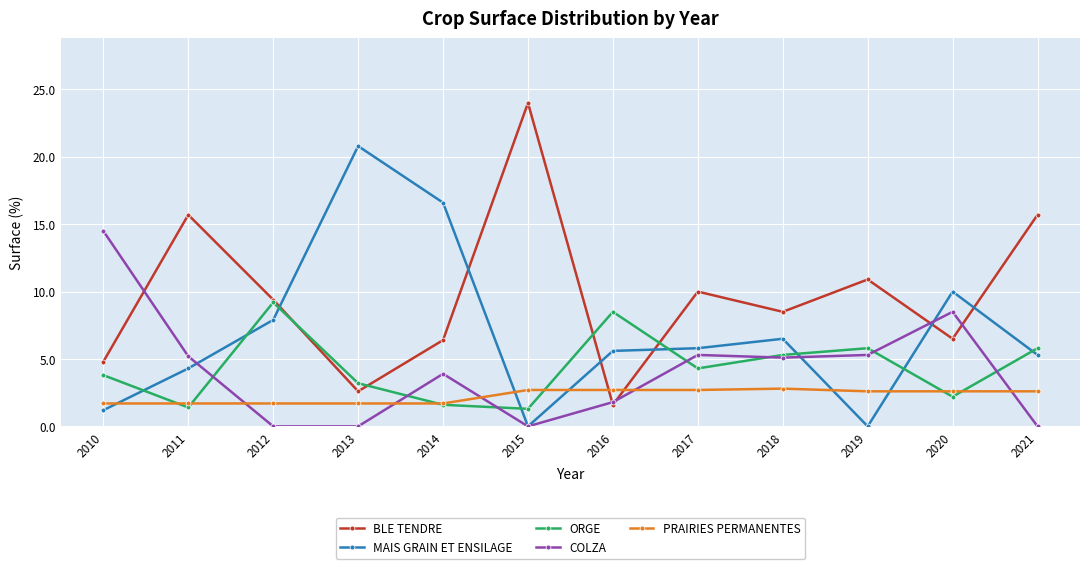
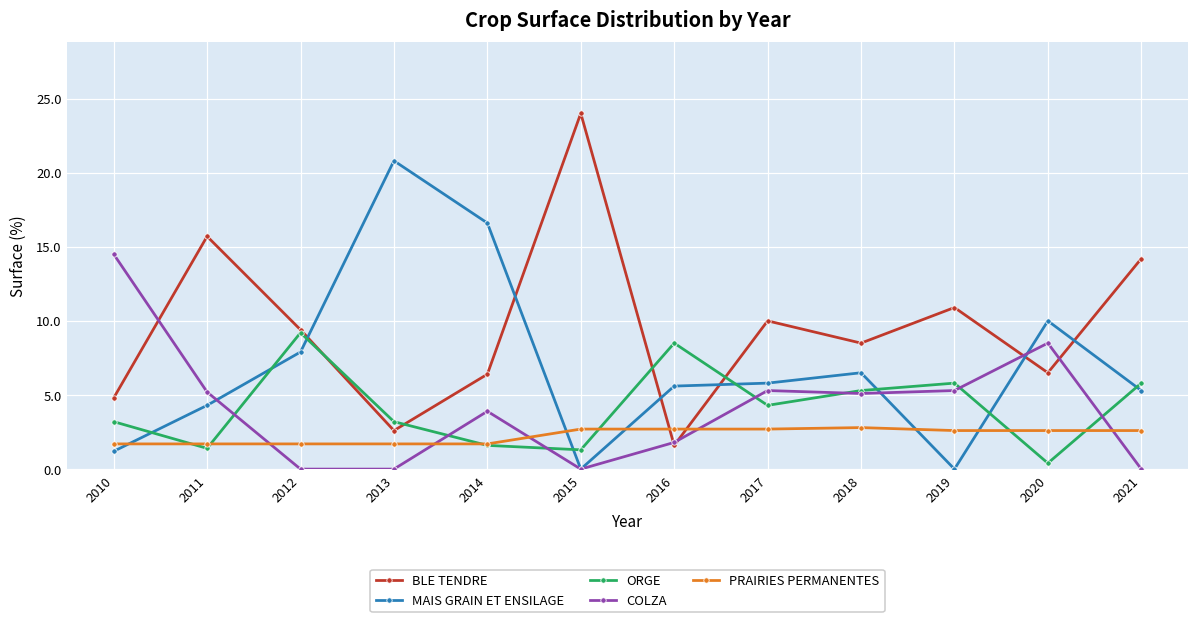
  {
    "BLE TENDRE": {
      "2010": 4.8,
      "2011": 15.7,
      "2012": 9.4,
      "2013": 2.6,
      "2014": 6.4,
      "2015": 24.0,
      "2016": 1.6,
      "2017": 10.0,
      "2018": 8.5,
      "2019": 10.9,
      "2020": 6.5,
-     "2021": 15.7
+     "2021": 14.2
    },
    "MAIS GRAIN ET ENSILAGE": {
      "2010": 1.2,
      "2011": 4.3,
      "2012": 7.9,
      "2013": 20.8,
      "2014": 16.6,
      "2016": 5.6,
      "2017": 5.8,
      "2018": 6.5,
      "2019": 0.0,
      "2020": 10.0,
      "2021": 5.3
    },
    "ORGE": {
-     "2010": 3.8,
+     "2010": 3.2,
      "2011": 1.4,
      "2012": 9.2,
      "2013": 3.2,
      "2015": 1.3,
      "2016": 8.5,
      "2017": 4.3,
      "2018": 5.3,
      "2019": 5.8,
-     "2020": 2.2,
+     "2020": 0.4,
      "2021": 5.8
    },
    "COLZA": {
      "2010": 14.5,
      "2011": 5.2,
      "2012": 0.0,
      "2013": 0.0,
      "2014": 3.9,
      "2016": 1.8,
      "2017": 5.3,
      "2018": 5.1,
      "2019": 5.3,
      "2020": 8.5,
      "2021": 0.0
    },
    "PRAIRIES PERMANENTES": {
      "2010": 1.7,
      "2011": 1.7,
      "2012": 1.7,
      "2013": 1.7,
      "2015": 2.7,
      "2016": 2.7,
      "2017": 2.7,
      "2018": 2.8,
      "2019": 2.6,
      "2020": 2.6,
      "2021": 2.6
    }
  }
